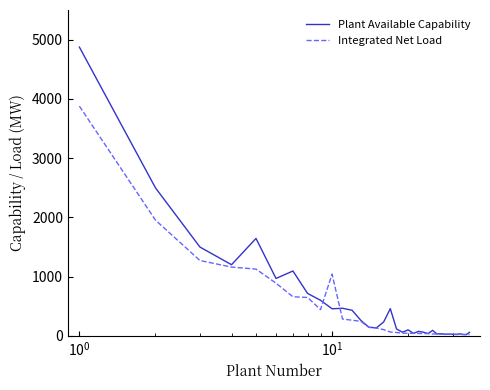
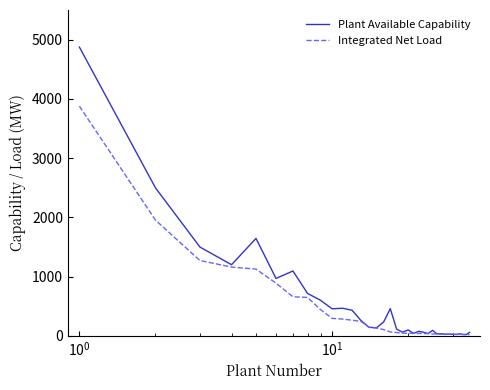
  {
    "Plant Available Capability": {
      "10^0": 4900,
      "10^1": 500
    },
    "Integrated Net Load": {
      "10^0": 3900,
-     "10^1": 1000
+     "10^1": 300
    }
  }
